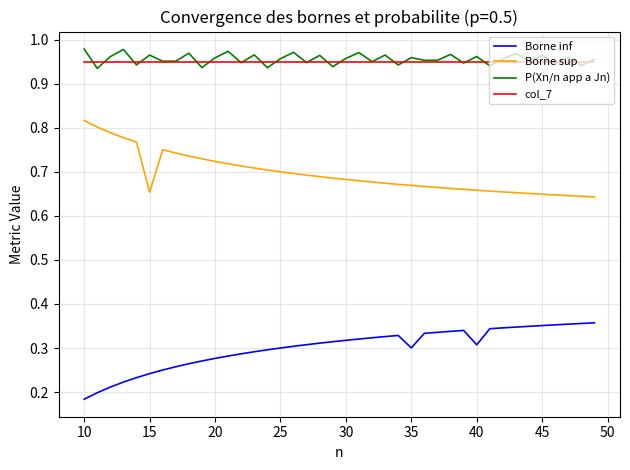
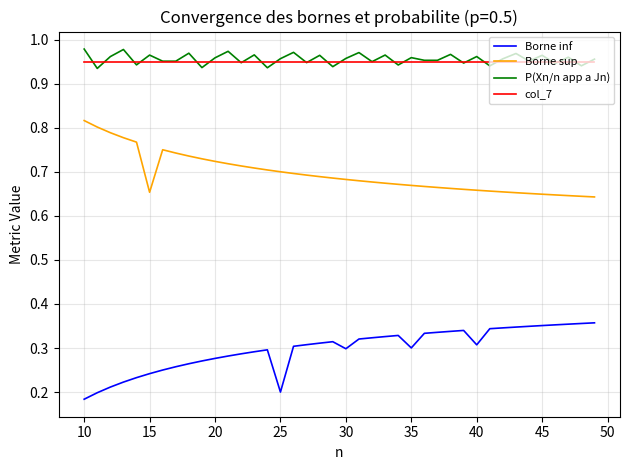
  {
    "Borne inf": {
      "10": 0.18,
      "15": 0.24,
      "20": 0.28,
-     "25": 0.3,
-     "30": 0.32,
+     "25": 0.2,
+     "30": 0.30,
      "35": 0.30,
      "40": 0.31,
      "45": 0.35
    },
    "Borne sup": {
      "10": 0.82,
      "15": 0.65,
      "20": 0.72,
      "25": 0.70,
      "30": 0.68,
      "35": 0.67,
      "40": 0.66,
      "45": 0.65
    },
    "P(Xn/n app a Jn)": {
      "10": 0.98,
      "15": 0.96,
      "20": 0.96,
      "25": 0.96,
      "30": 0.96,
      "35": 0.96,
      "40": 0.96
    },
    "col_7": {
      "10": 0.95,
      "15": 0.95,
      "20": 0.95,
      "25": 0.95,
      "30": 0.95,
      "35": 0.95,
      "40": 0.95
    }
  }
